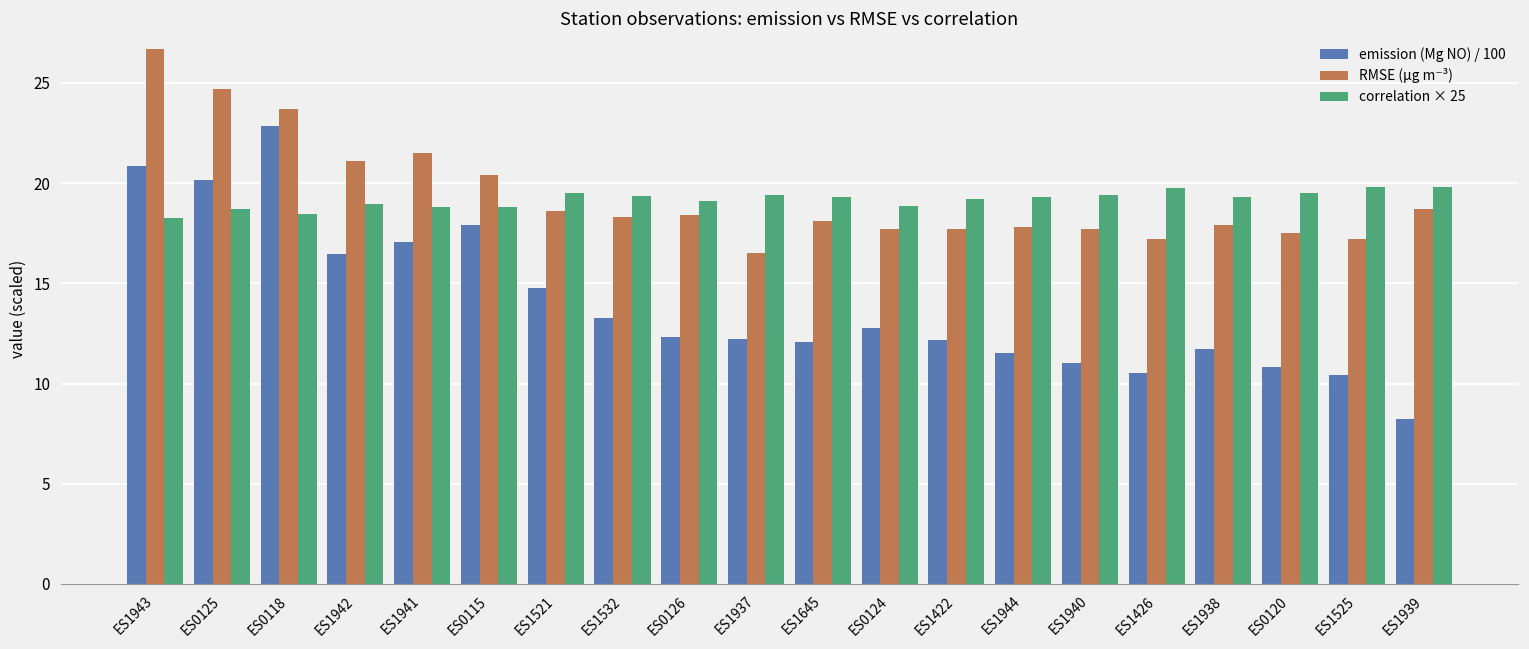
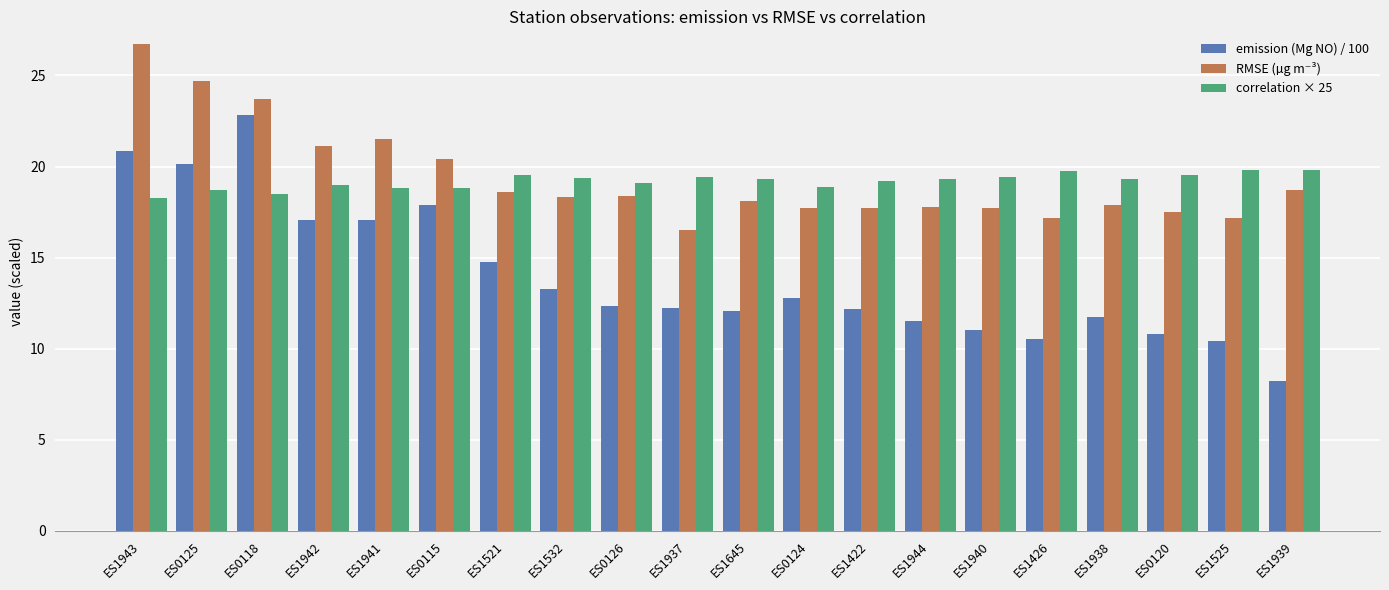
  {
    "emission (Mg NO) / 100": {
      "ES1943": 20.8,
      "ES0125": 20.1,
      "ES0118": 22.9,
-     "ES1942": 16.5,
+     "ES1942": 17.1,
      "ES1941": 17.1,
      "ES0115": 17.9,
      "ES1521": 14.8,
      "ES1532": 13.3,
      "ES0126": 12.3,
      "ES1937": 12.2,
      "ES1645": 12.1,
      "ES0124": 12.8,
      "ES1422": 12.2,
      "ES1944": 11.5,
      "ES1940": 11.0,
      "ES1426": 10.5,
      "ES1938": 11.7,
      "ES0120": 10.8,
      "ES1525": 10.4,
      "ES1939": 8.3
    },
    "RMSE (µg m⁻³)": {
      "ES1943": 26.7,
      "ES0125": 24.7,
      "ES0118": 23.7,
      "ES1942": 21.1,
      "ES1941": 21.5,
      "ES0115": 20.4,
      "ES1521": 18.6,
      "ES1532": 18.3,
      "ES0126": 18.4,
      "ES1937": 16.5,
      "ES1645": 18.1,
      "ES0124": 17.7,
      "ES1422": 17.7,
      "ES1944": 17.8,
      "ES1940": 17.7,
      "ES1426": 17.2,
      "ES1938": 17.9,
      "ES0120": 17.5,
      "ES1525": 17.2,
      "ES1939": 18.7
    },
    "correlation × 25": {
      "ES1943": 18.3,
      "ES0125": 18.7,
      "ES0118": 18.5,
      "ES1942": 19.0,
      "ES1941": 18.8,
      "ES0115": 18.8,
      "ES1521": 19.5,
      "ES1532": 19.4,
      "ES0126": 19.1,
      "ES1937": 19.4,
      "ES1645": 19.3,
      "ES0124": 18.9,
      "ES1422": 19.2,
      "ES1944": 19.3,
      "ES1940": 19.4,
      "ES1426": 19.8,
      "ES1938": 19.3,
      "ES0120": 19.5,
      "ES1525": 19.8,
      "ES1939": 19.8
    }
  }
